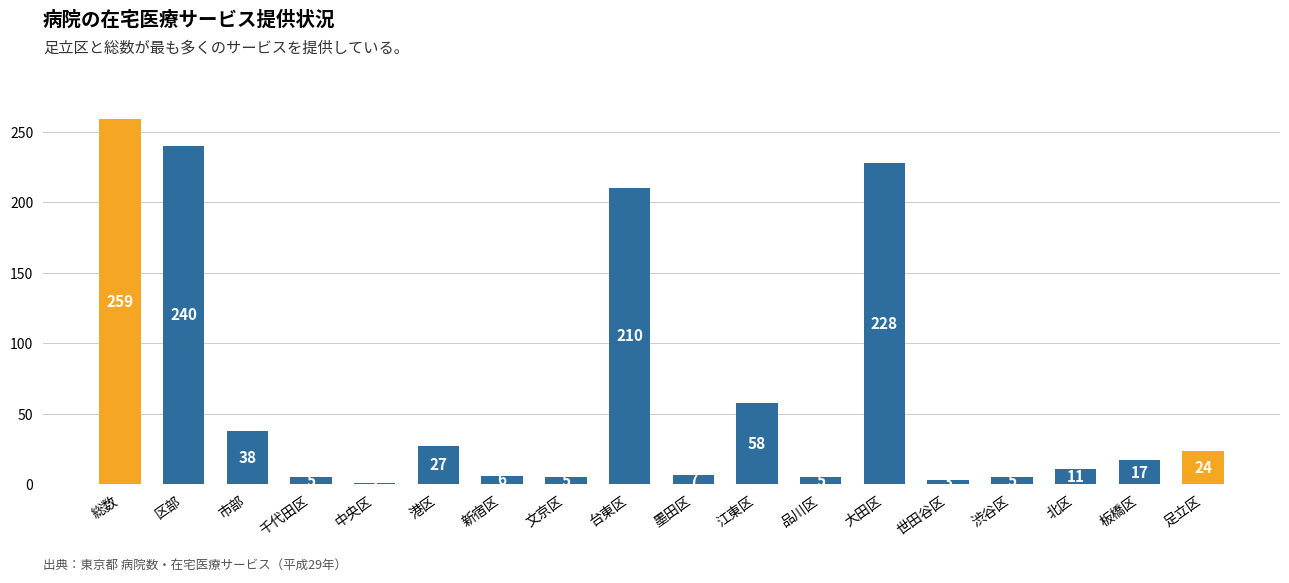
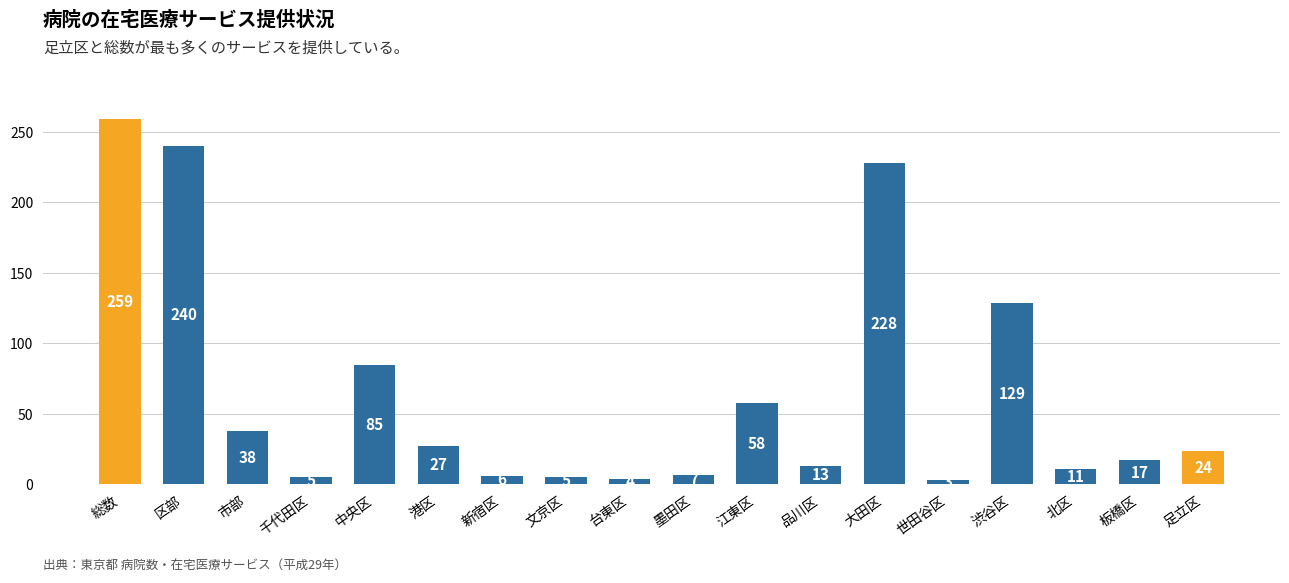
  {
    "千代田区": 5,
-   "中央区": 1,
+   "中央区": 85,
    "新宿区": 6,
    "文京区": 5,
-   "台東区": 210,
-   "品川区": 5,
+   "台東区": 4,
+   "品川区": 13,
    "世田谷区": 3,
-   "渋谷区": 5
+   "渋谷区": 129
  }
